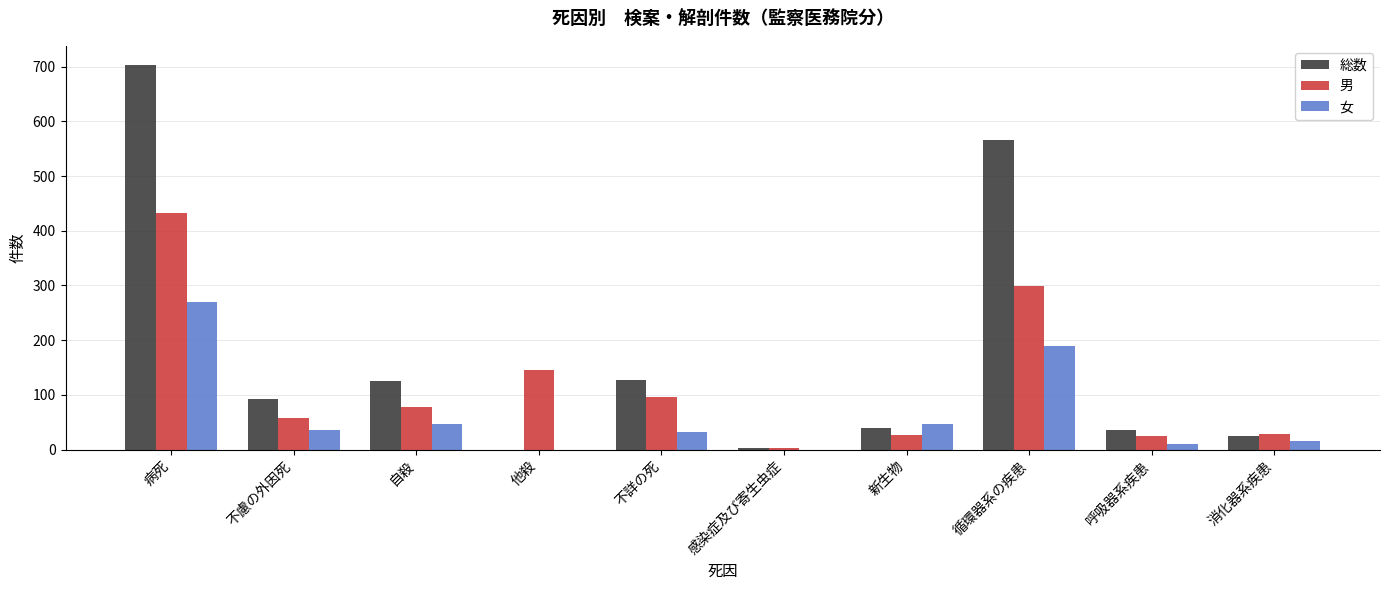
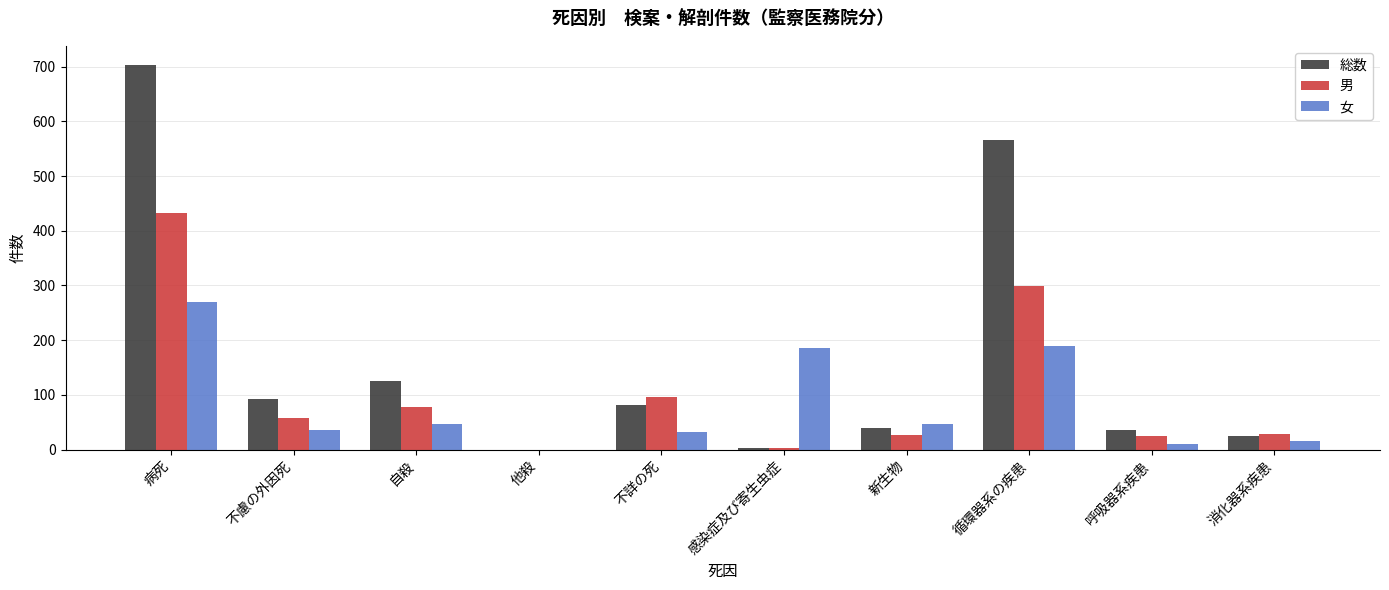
  {
    "総数": {
      "病死": 700,
      "不慮の外因死": 90,
      "自殺": 130,
      "他殺": 0,
-     "不詳の死": 130,
+     "不詳の死": 80,
      "新生物": 40,
      "循環器系の疾患": 570,
      "呼吸器系疾患": 40,
      "消化器系疾患": 30
    },
    "男": {
      "病死": 430,
      "不慮の外因死": 60,
      "自殺": 80,
-     "他殺": 150,
+     "他殺": 0,
      "不詳の死": 100,
      "新生物": 30,
      "循環器系の疾患": 300,
      "呼吸器系疾患": 20,
      "消化器系疾患": 30
    },
    "女": {
      "病死": 270,
      "不慮の外因死": 40,
      "自殺": 50,
      "他殺": 0,
      "不詳の死": 30,
-     "感染症及び寄生虫症": 0,
+     "感染症及び寄生虫症": 190,
      "新生物": 50,
      "循環器系の疾患": 190,
      "呼吸器系疾患": 10,
      "消化器系疾患": 20
    }
  }
